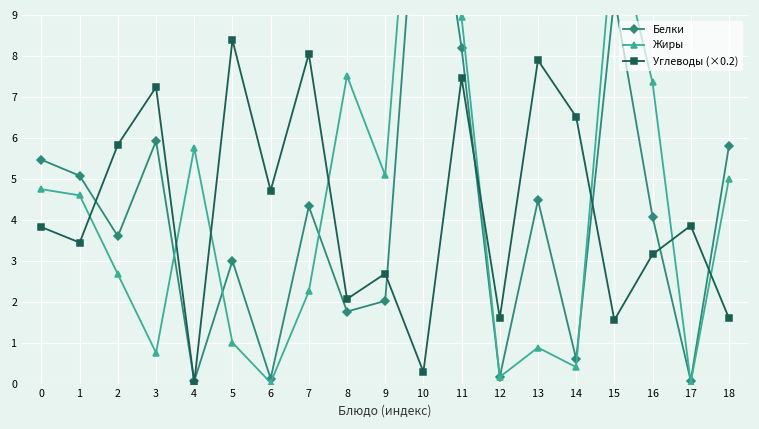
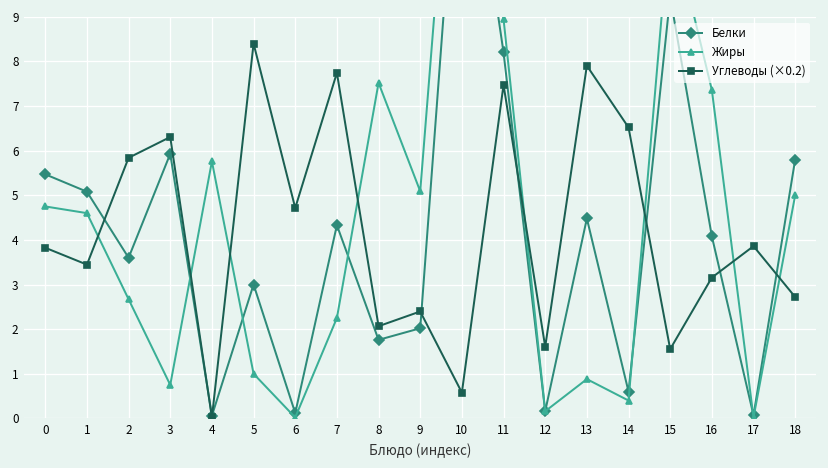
  {
    "Углеводы (×0.2)": {
      "0": 3.8,
      "1": 3.4,
      "2": 5.8,
-     "3": 7.2,
+     "3": 6.3,
      "5": 8.4,
      "6": 4.7,
-     "7": 8.1,
+     "7": 7.7,
      "8": 2.1,
-     "9": 2.7,
-     "10": 0.3,
+     "9": 2.4,
+     "10": 0.6,
      "11": 7.5,
      "12": 1.6,
      "13": 7.9,
      "14": 6.5,
      "15": 1.6,
      "16": 3.2,
      "17": 3.9,
-     "18": 1.6
+     "18": 2.7
    }
  }
